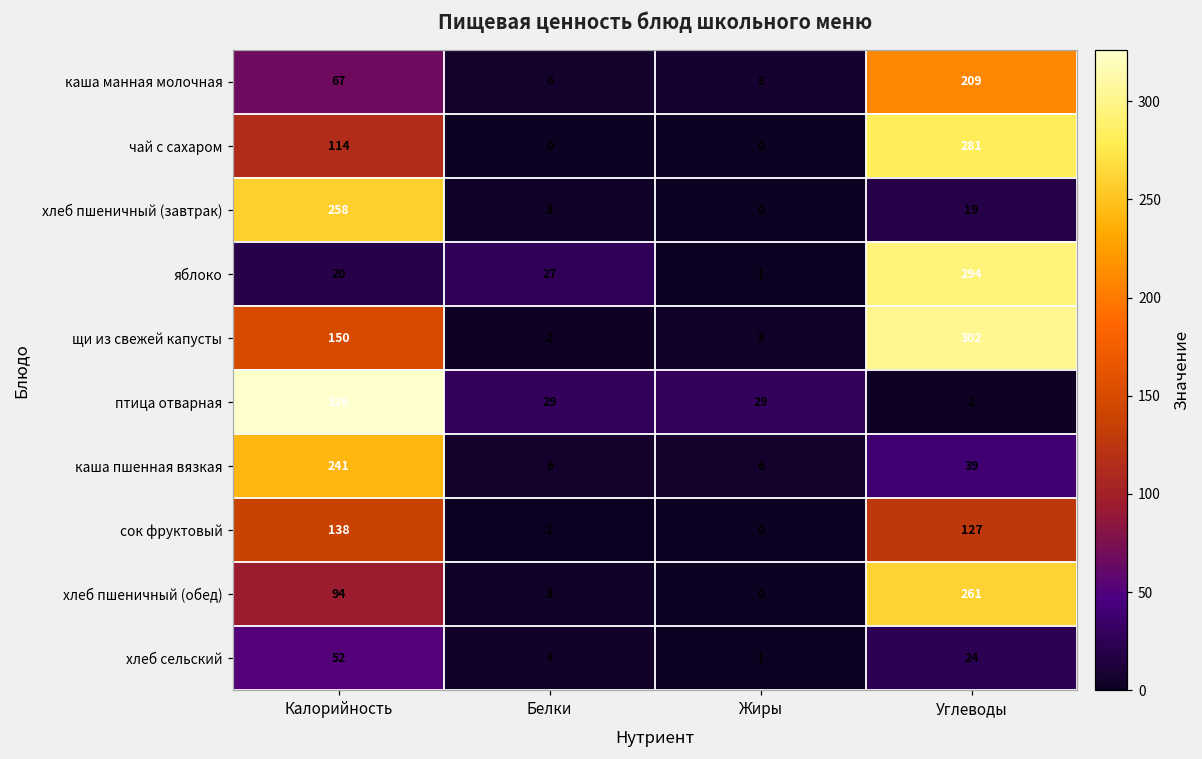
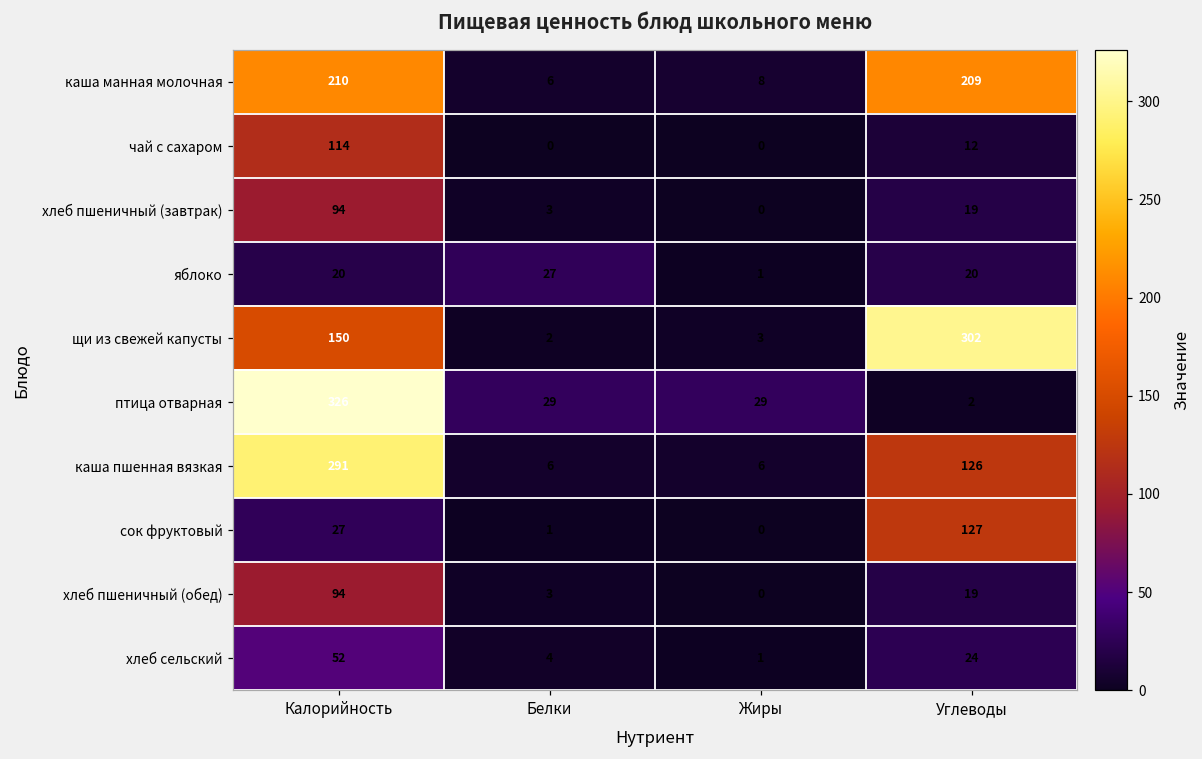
  {
    "каша манная молочная": {
-     "Калорийность": 67,
+     "Калорийность": 210,
      "Жиры": 8,
      "Углеводы": 209
    },
    "чай с сахаром": {
      "Калорийность": 114,
-     "Углеводы": 281
+     "Углеводы": 12
    },
    "хлеб пшеничный (завтрак)": {
-     "Калорийность": 258,
+     "Калорийность": 94,
      "Углеводы": 19
    },
    "яблоко": {
      "Калорийность": 20,
      "Белки": 27,
-     "Углеводы": 294
+     "Углеводы": 20
    },
    "щи из свежей капусты": {
      "Калорийность": 150,
      "Углеводы": 302
    },
    "птица отварная": {
      "Калорийность": 326,
      "Белки": 29,
      "Жиры": 29
    },
    "каша пшенная вязкая": {
-     "Калорийность": 241,
-     "Углеводы": 39
+     "Калорийность": 291,
+     "Углеводы": 126
    },
    "сок фруктовый": {
-     "Калорийность": 138,
+     "Калорийность": 27,
      "Углеводы": 127
    },
    "хлеб пшеничный (обед)": {
      "Калорийность": 94,
-     "Углеводы": 261
+     "Углеводы": 19
    },
    "хлеб сельский": {
      "Калорийность": 52,
      "Углеводы": 24
    }
  }
